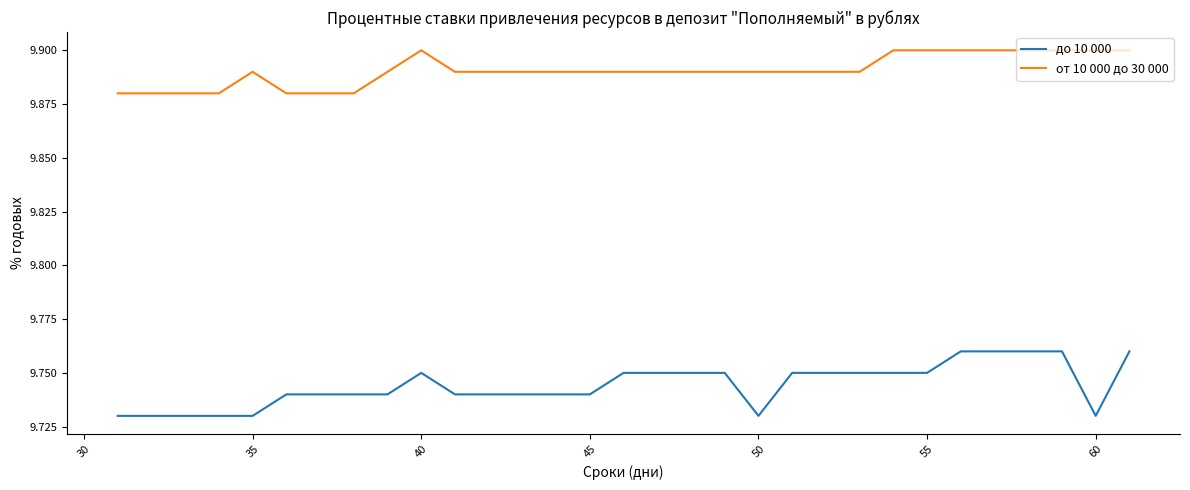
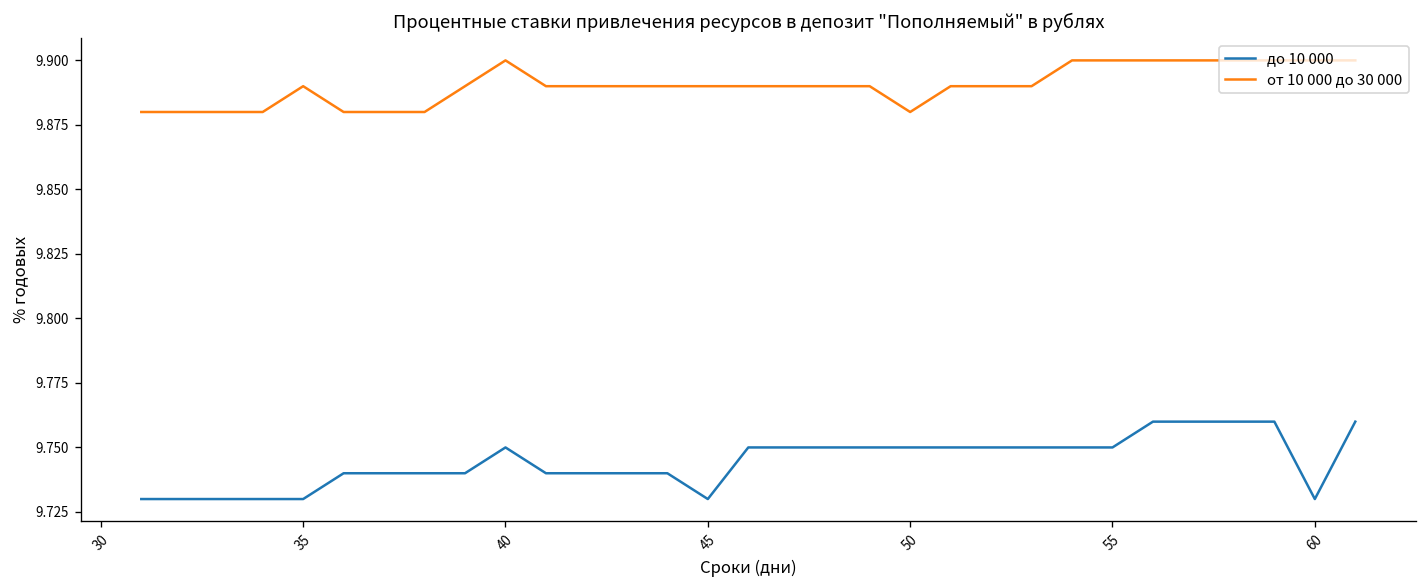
  {
    "до 10 000": {
      "35": 9.73,
      "40": 9.75,
-     "45": 9.74,
-     "50": 9.73,
+     "45": 9.73,
+     "50": 9.75,
      "55": 9.75,
      "60": 9.73
    },
    "от 10 000 до 30 000": {
      "35": 9.89,
      "40": 9.90,
      "45": 9.89,
-     "50": 9.89,
+     "50": 9.88,
      "55": 9.90
    }
  }
